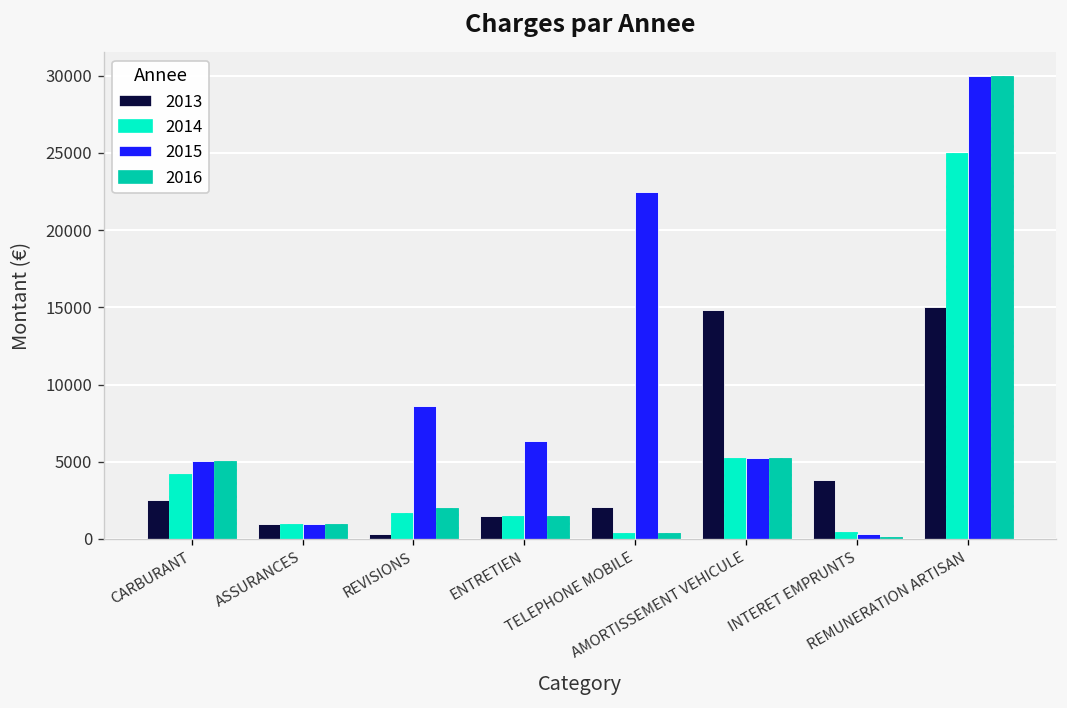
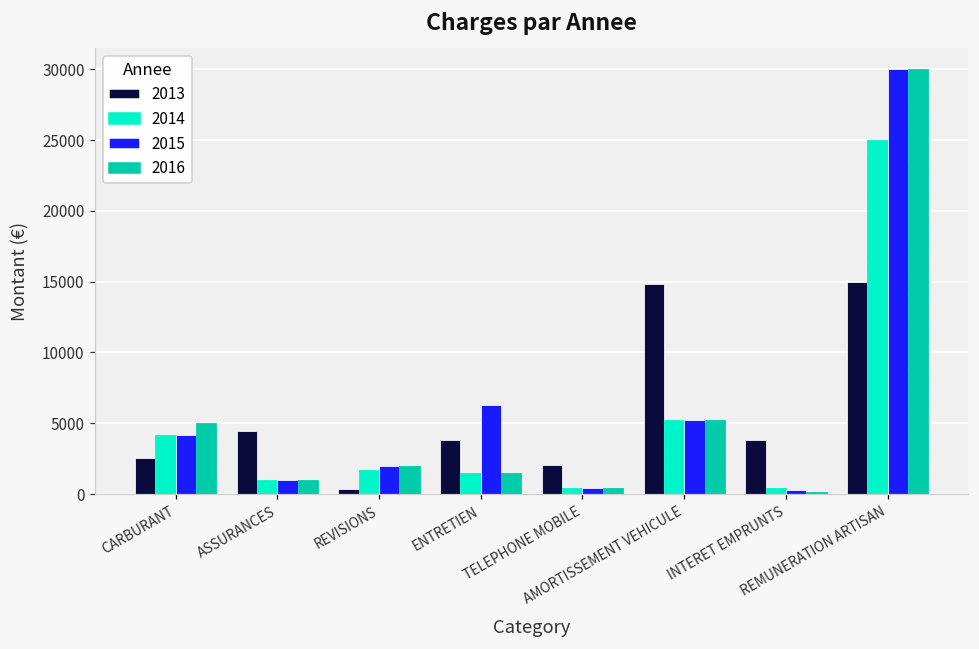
  {
    "2013": {
      "CARBURANT": 2500,
-     "ASSURANCES": 1000,
+     "ASSURANCES": 4500,
      "REVISIONS": 300,
-     "ENTRETIEN": 1500,
+     "ENTRETIEN": 3800,
      "TELEPHONE MOBILE": 2100,
      "AMORTISSEMENT VEHICULE": 14800,
      "INTERET EMPRUNTS": 3800,
      "REMUNERATION ARTISAN": 15000
    },
    "2015": {
-     "CARBURANT": 5000,
+     "CARBURANT": 4100,
      "ASSURANCES": 1000,
-     "REVISIONS": 8600,
+     "REVISIONS": 2000,
      "ENTRETIEN": 6300,
-     "TELEPHONE MOBILE": 22500,
+     "TELEPHONE MOBILE": 400,
      "AMORTISSEMENT VEHICULE": 5300,
      "INTERET EMPRUNTS": 300,
      "REMUNERATION ARTISAN": 30000
    }
  }
